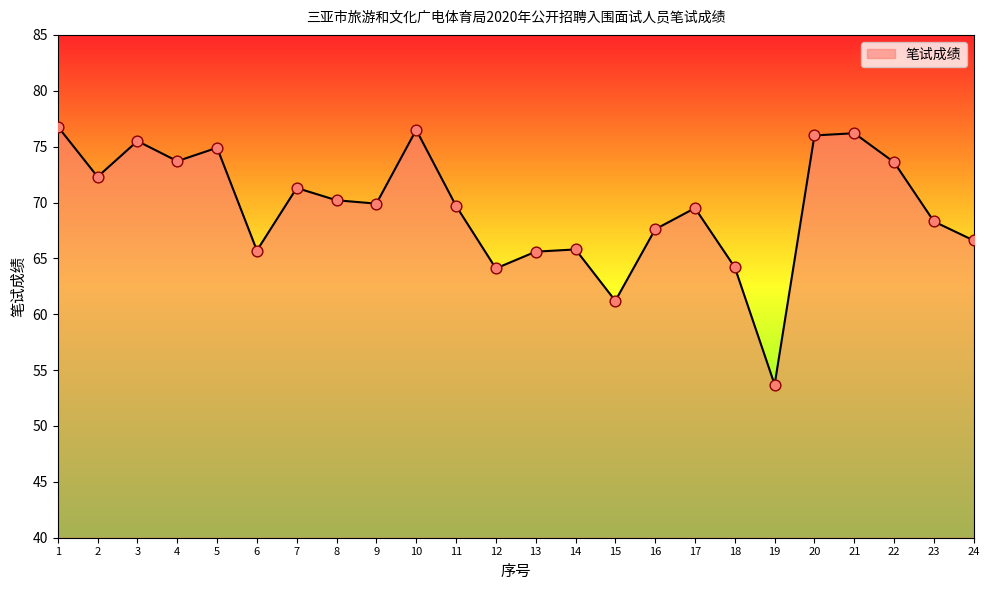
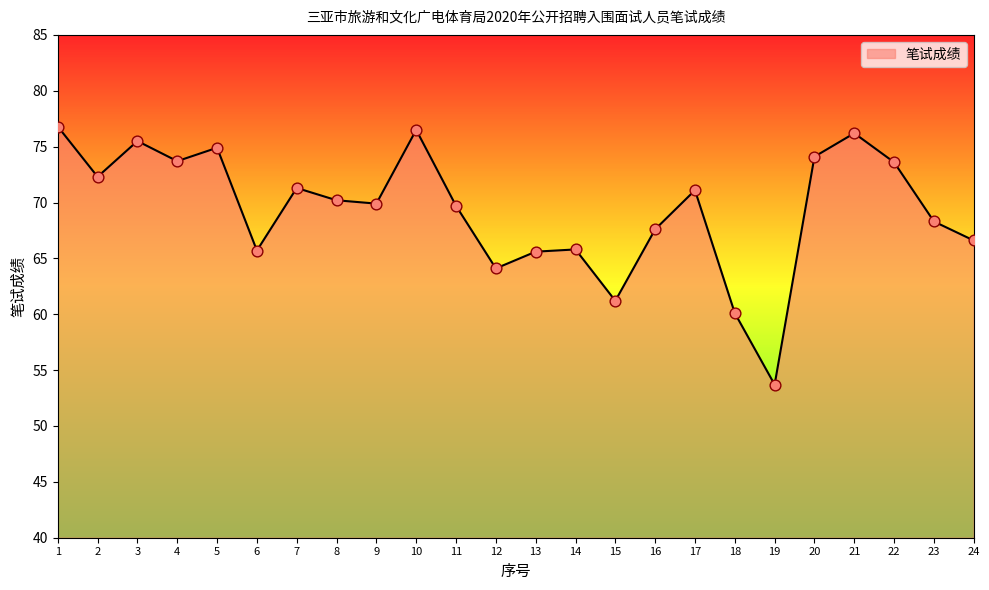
  {
    "1": 76.8,
    "2": 72.3,
    "3": 75.5,
    "4": 73.7,
    "5": 74.9,
    "6": 65.7,
    "7": 71.3,
    "8": 70.2,
    "9": 69.9,
    "10": 76.5,
    "11": 69.7,
    "12": 64.1,
    "13": 65.6,
    "14": 65.8,
    "15": 61.2,
    "16": 67.6,
-   "17": 69.5,
-   "18": 64.2,
+   "17": 71.1,
+   "18": 60.1,
    "19": 53.7,
-   "20": 76.0,
+   "20": 74.1,
    "21": 76.2,
    "22": 73.6,
    "23": 68.3,
    "24": 66.6
  }
